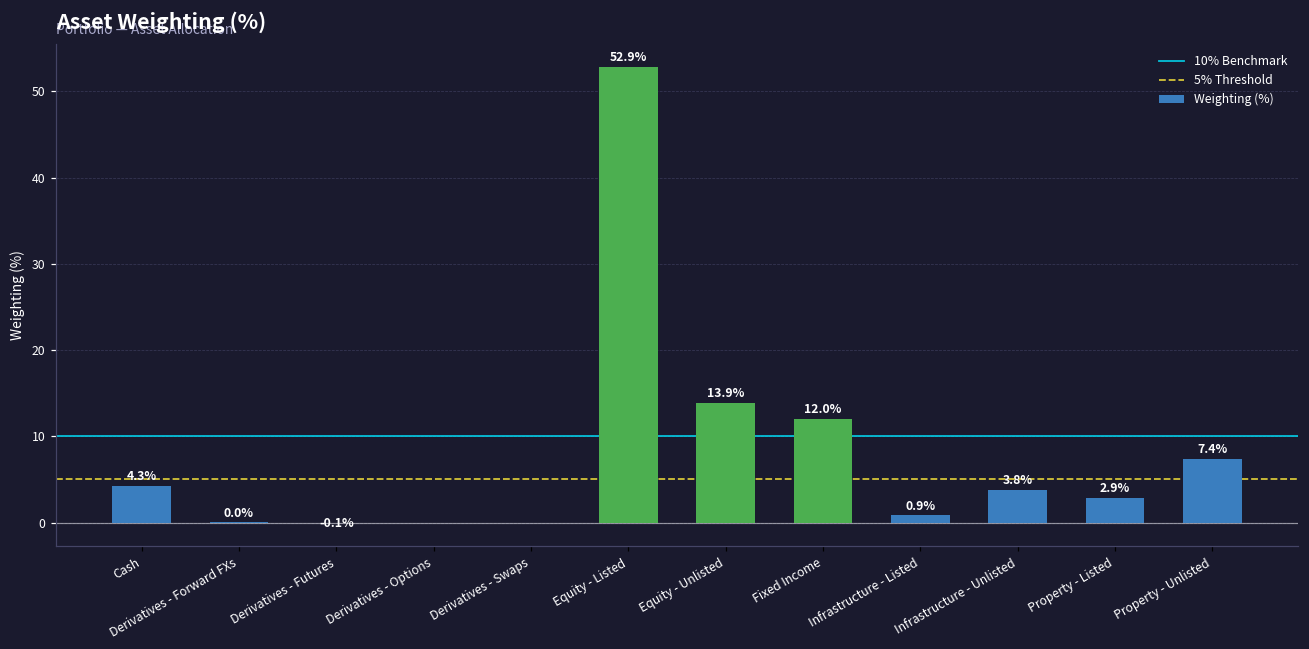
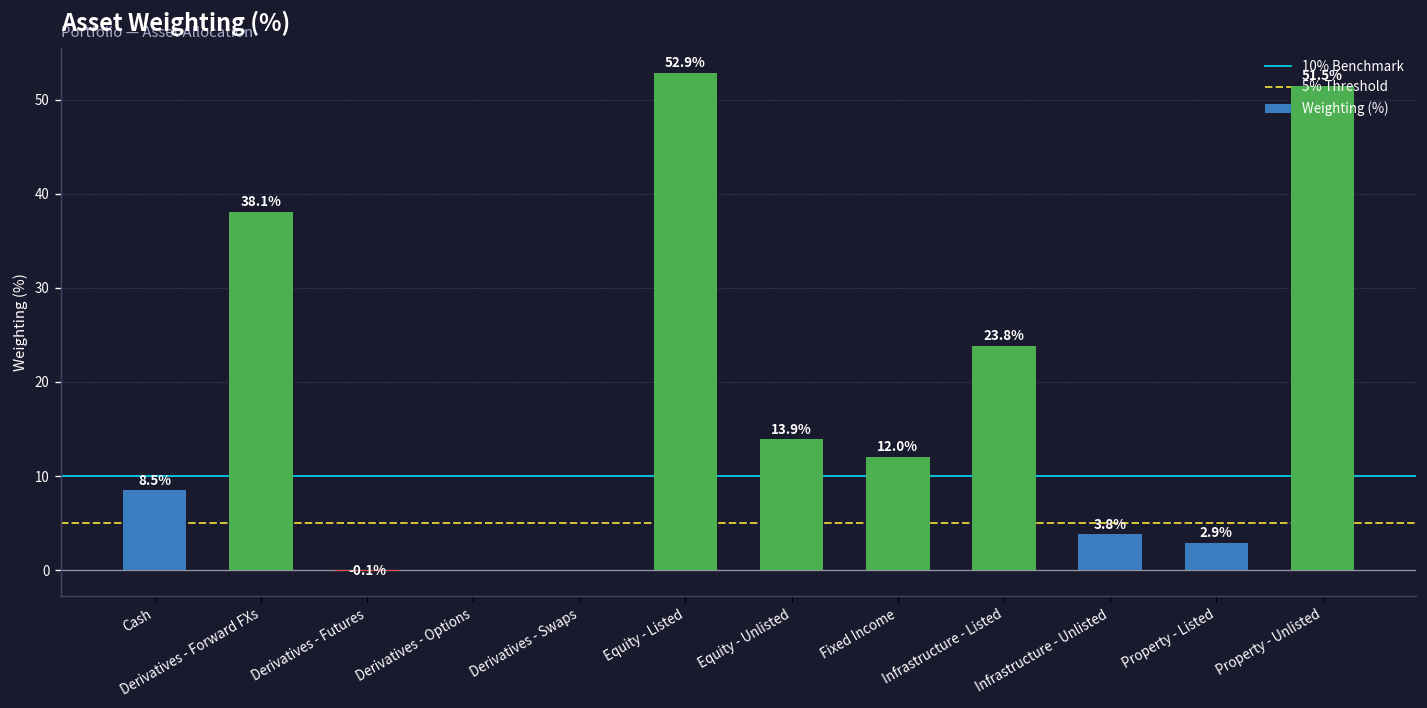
  {
-   "Cash": "4.3%",
-   "Derivatives - Forward FXs": "0.0%",
+   "Cash": "8.5%",
+   "Derivatives - Forward FXs": "38.1%",
    "Derivatives - Futures": "-0.1%",
    "Equity - Listed": "52.9%",
    "Equity - Unlisted": "13.9%",
    "Fixed Income": "12.0%",
-   "Infrastructure - Listed": "0.9%",
+   "Infrastructure - Listed": "23.8%",
    "Infrastructure - Unlisted": "3.8%",
    "Property - Listed": "2.9%",
-   "Property - Unlisted": "7.4%"
+   "Property - Unlisted": "51.5%"
  }
